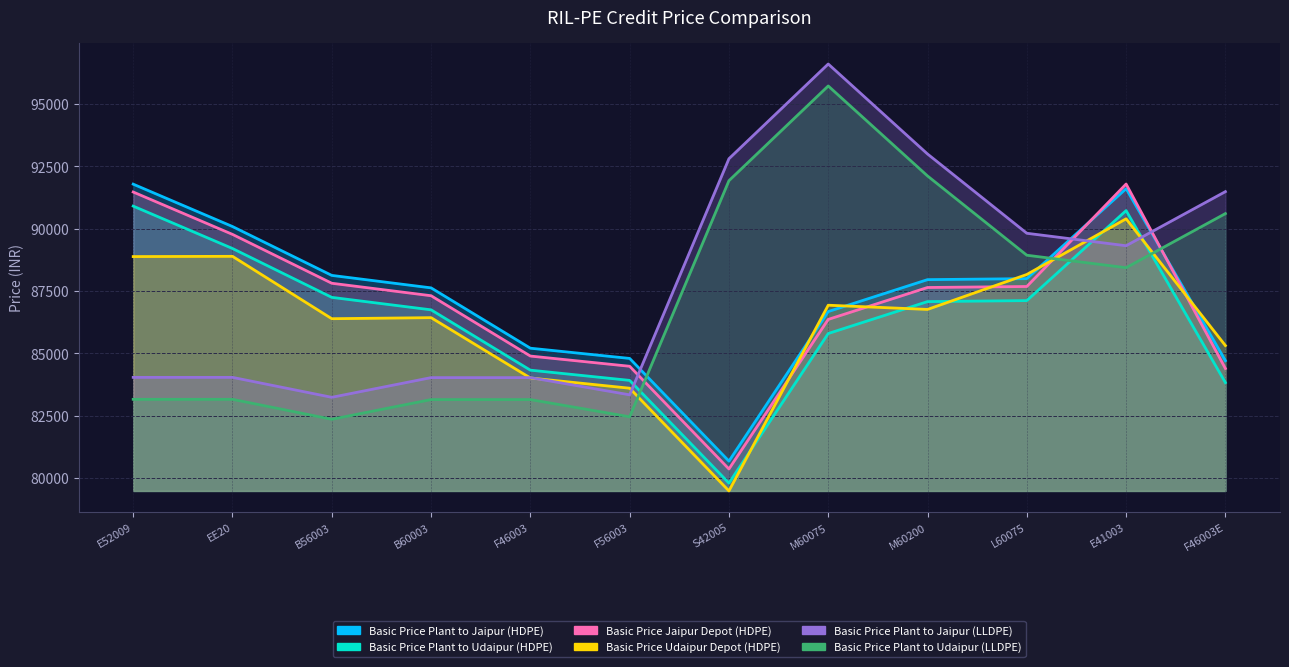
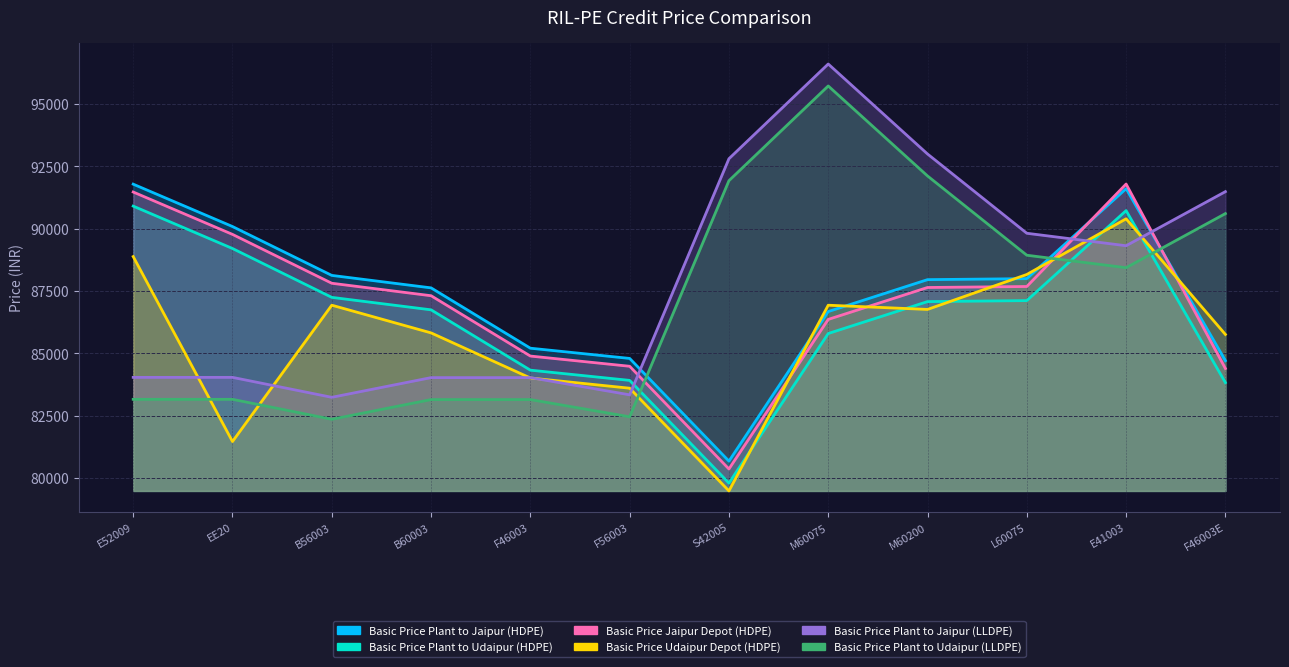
  {
    "Basic Price Udaipur Depot (HDPE)": {
      "E52009": 88900,
-     "EE20": 88900,
-     "B56003": 86400,
-     "B60003": 86400,
+     "EE20": 81500,
+     "B56003": 86900,
+     "B60003": 85800,
      "F56003": 83600,
      "S42005": 79500,
      "M60075": 86900,
      "M60200": 86800,
      "L60075": 88200,
      "E41003": 90400,
-     "F46003E": 85300
+     "F46003E": 85800
    }
  }
